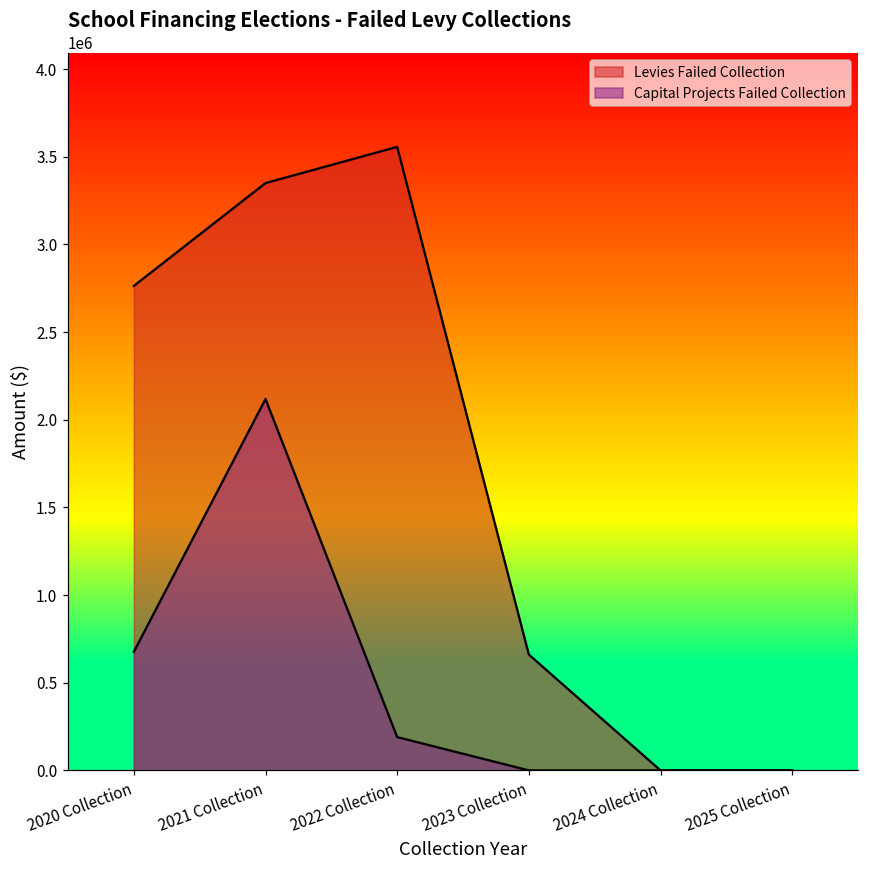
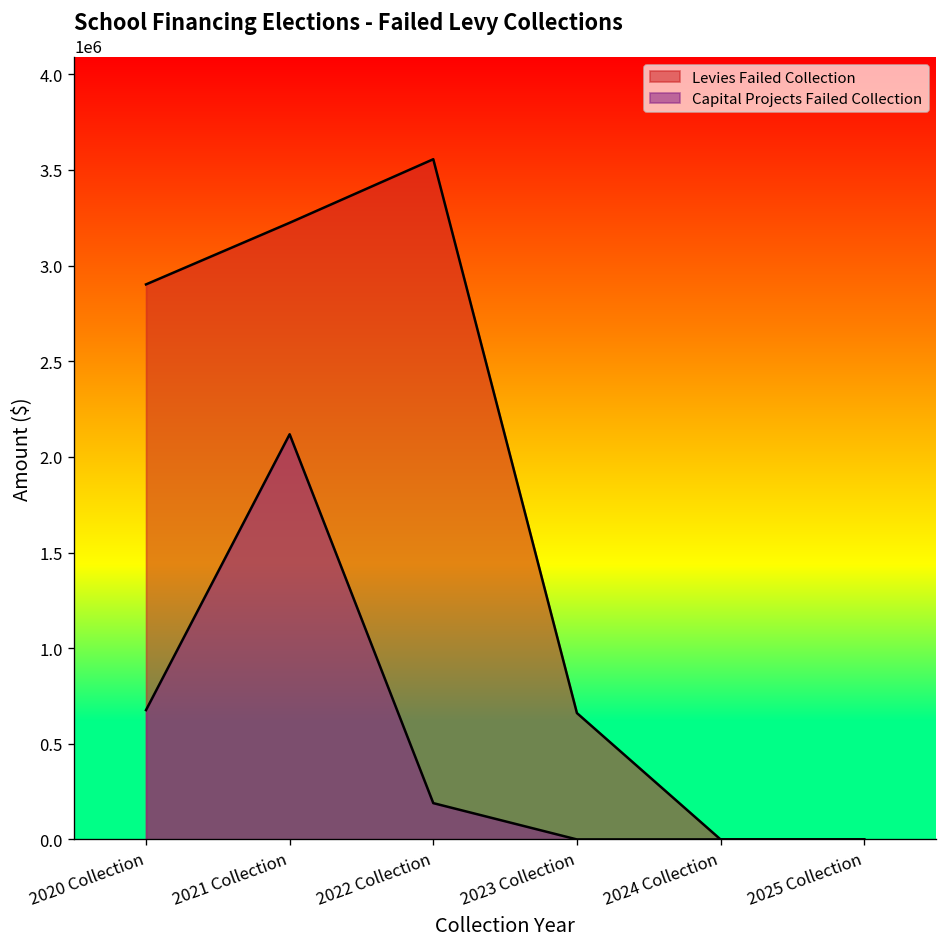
  {
    "Levies Failed Collection": {
-     "2020 Collection": 2760000,
-     "2021 Collection": 3350000,
+     "2020 Collection": 2900000,
+     "2021 Collection": 3220000,
      "2022 Collection": 3560000,
      "2023 Collection": 660000
    },
    "Capital Projects Failed Collection": {
      "2020 Collection": 680000,
      "2021 Collection": 2120000,
      "2022 Collection": 190000,
      "2023 Collection": 0
    }
  }
